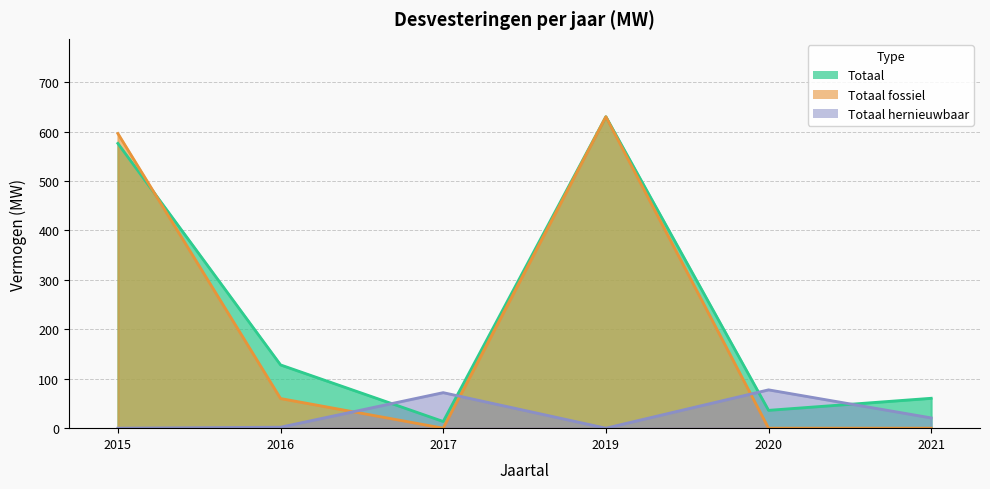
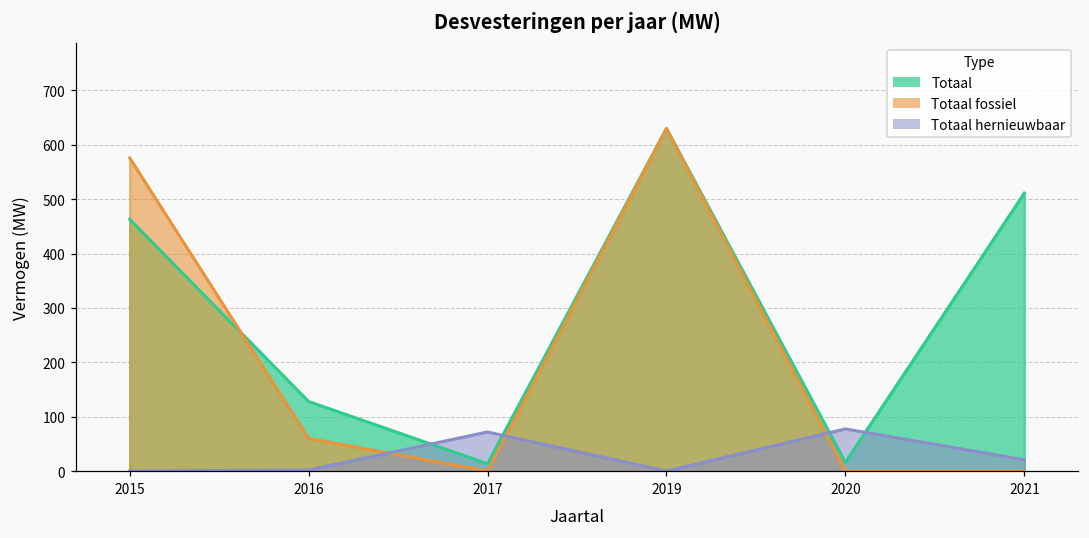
  {
    "Totaal": {
-     "2015": 580,
+     "2015": 460,
      "2016": 130,
      "2017": 10,
-     "2020": 40,
-     "2021": 60
+     "2020": 20,
+     "2021": 510
    },
    "Totaal fossiel": {
-     "2015": 600,
+     "2015": 580,
      "2016": 60,
      "2017": 0,
      "2020": 0,
      "2021": 0
    },
    "Totaal hernieuwbaar": {
      "2015": 0,
      "2016": 0,
      "2017": 70,
      "2019": 0,
      "2020": 80,
      "2021": 20
    }
  }
